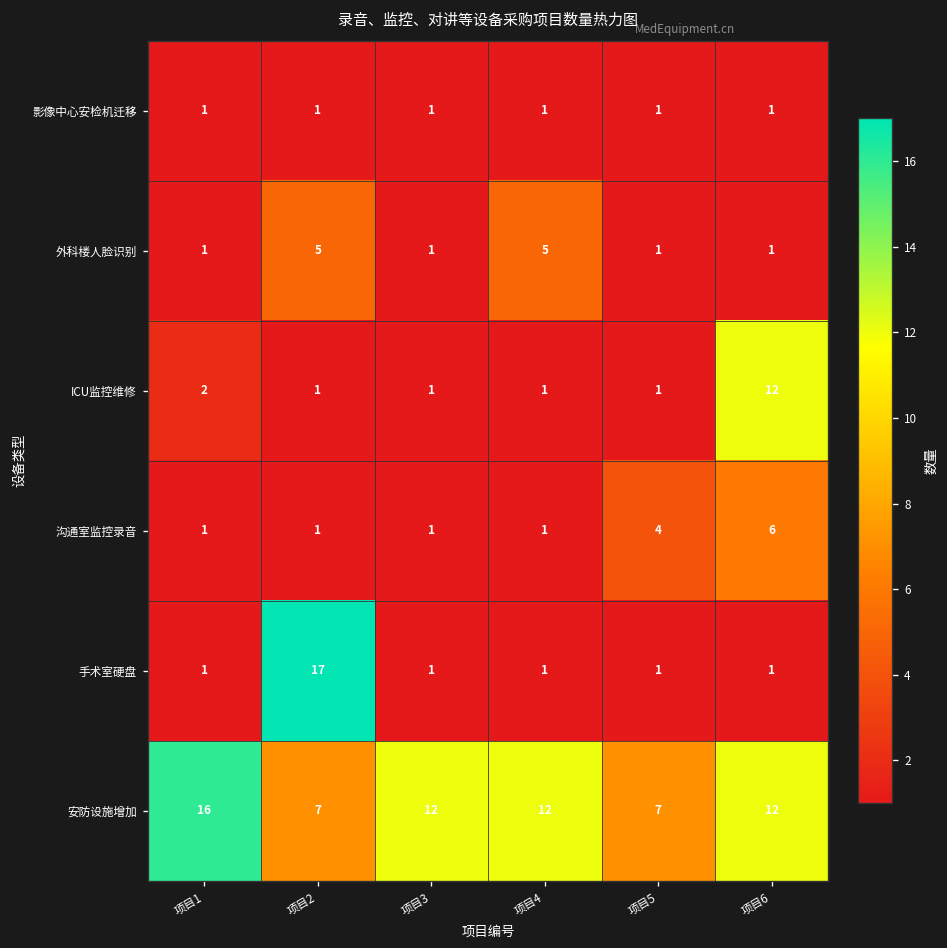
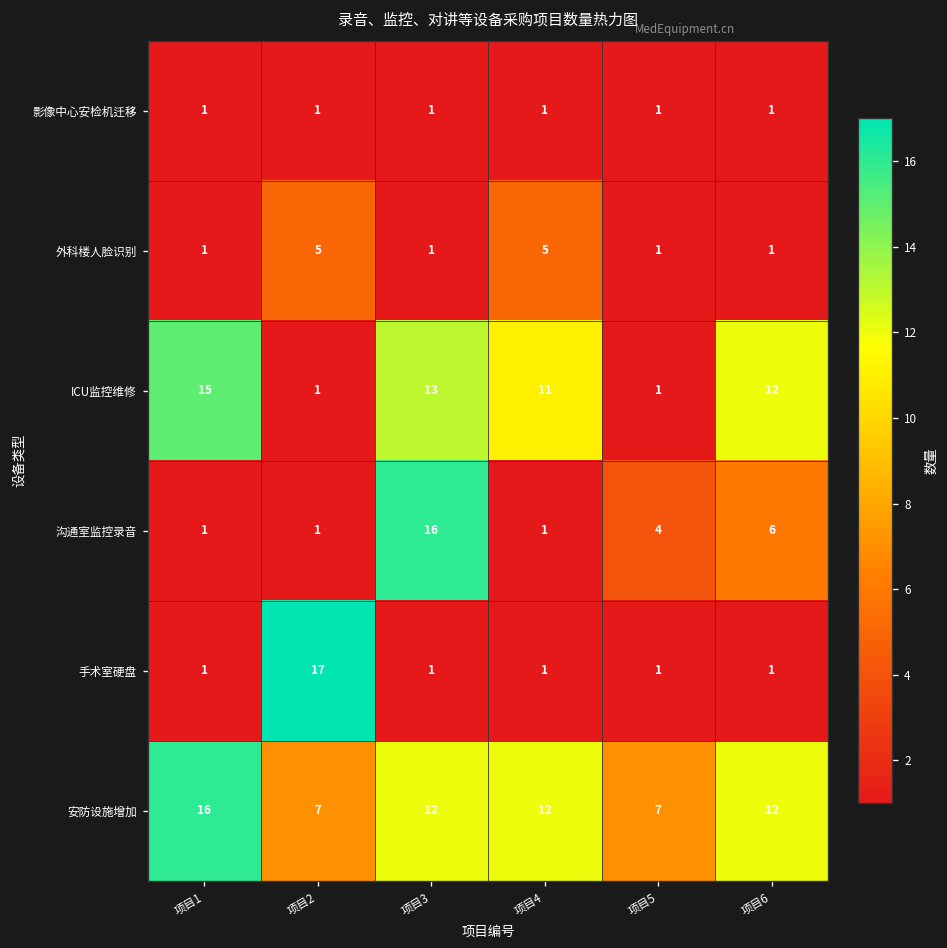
  {
    "影像中心安检机迁移": {
      "项目1": 1,
      "项目2": 1,
      "项目3": 1,
      "项目4": 1,
      "项目5": 1,
      "项目6": 1
    },
    "外科楼人脸识别": {
      "项目1": 1,
      "项目2": 5,
      "项目3": 1,
      "项目4": 5,
      "项目5": 1,
      "项目6": 1
    },
    "ICU监控维修": {
-     "项目1": 2,
+     "项目1": 15,
      "项目2": 1,
-     "项目3": 1,
-     "项目4": 1,
+     "项目3": 13,
+     "项目4": 11,
      "项目5": 1,
      "项目6": 12
    },
    "沟通室监控录音": {
      "项目1": 1,
      "项目2": 1,
-     "项目3": 1,
+     "项目3": 16,
      "项目4": 1,
      "项目5": 4,
      "项目6": 6
    },
    "手术室硬盘": {
      "项目1": 1,
      "项目2": 17,
      "项目3": 1,
      "项目4": 1,
      "项目5": 1,
      "项目6": 1
    },
    "安防设施增加": {
      "项目1": 16,
      "项目2": 7,
      "项目3": 12,
      "项目4": 12,
      "项目5": 7,
      "项目6": 12
    }
  }
